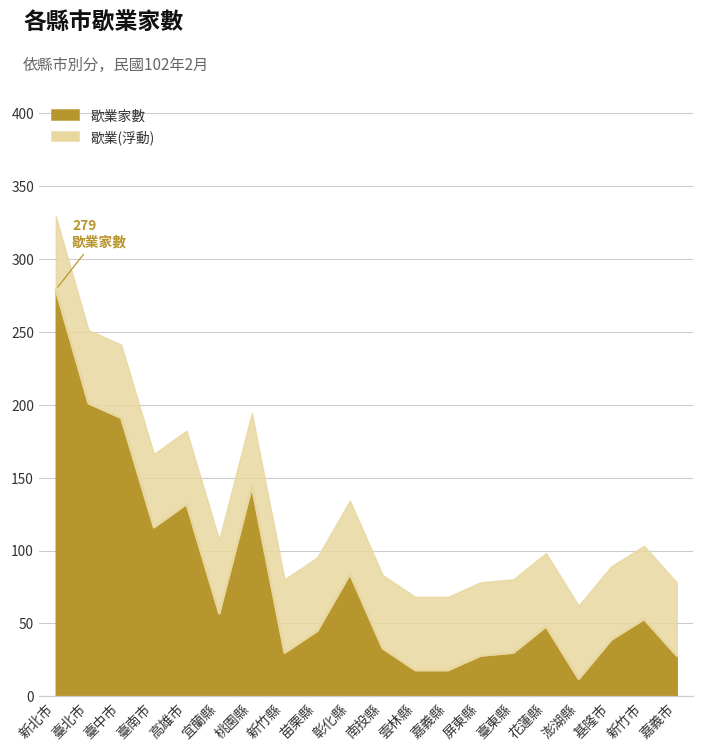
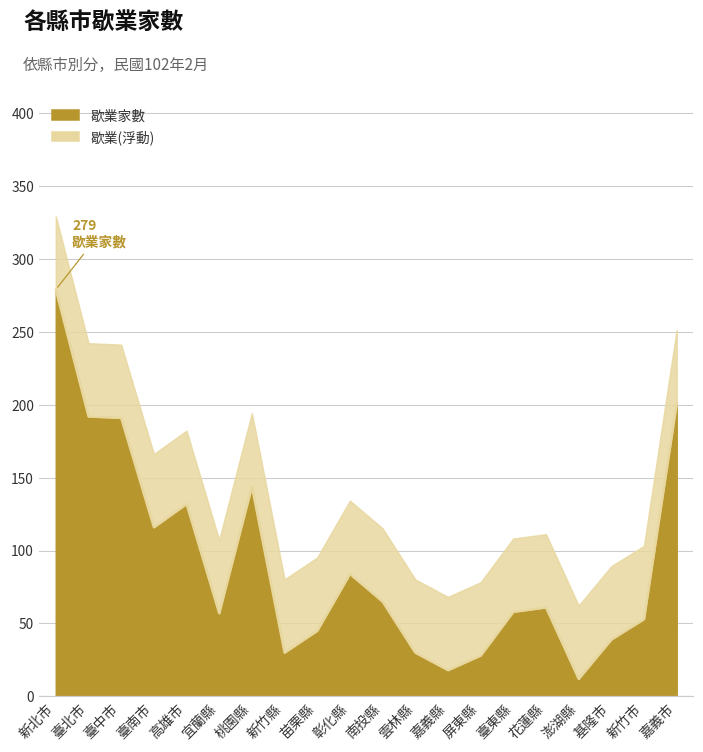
  {
    "歇業家數": {
-     "臺北市": 201,
+     "臺北市": 192,
      "臺中市": 191,
      "臺南市": 116,
      "高雄市": 132,
      "宜蘭縣": 57,
      "桃園縣": 144,
      "新竹縣": 30,
      "苗栗縣": 45,
      "彰化縣": 84,
-     "南投縣": 33,
-     "雲林縣": 18,
+     "南投縣": 65,
+     "雲林縣": 30,
      "嘉義縣": 18,
      "屏東縣": 28,
-     "臺東縣": 30,
-     "花蓮縣": 48,
+     "臺東縣": 58,
+     "花蓮縣": 61,
      "澎湖縣": 12,
      "基隆市": 39,
      "新竹市": 53,
-     "嘉義市": 28
+     "嘉義市": 201
    },
    "歇業(浮動)": {
      "臺北市": 50,
      "臺中市": 50,
      "臺南市": 50,
      "高雄市": 50,
      "宜蘭縣": 50,
      "桃園縣": 50,
      "新竹縣": 50,
      "苗栗縣": 50,
      "彰化縣": 50,
      "南投縣": 50,
      "雲林縣": 50,
      "嘉義縣": 50,
      "屏東縣": 50,
      "臺東縣": 50,
      "花蓮縣": 50,
      "澎湖縣": 50,
      "基隆市": 50,
      "新竹市": 50,
      "嘉義市": 50
    }
  }
